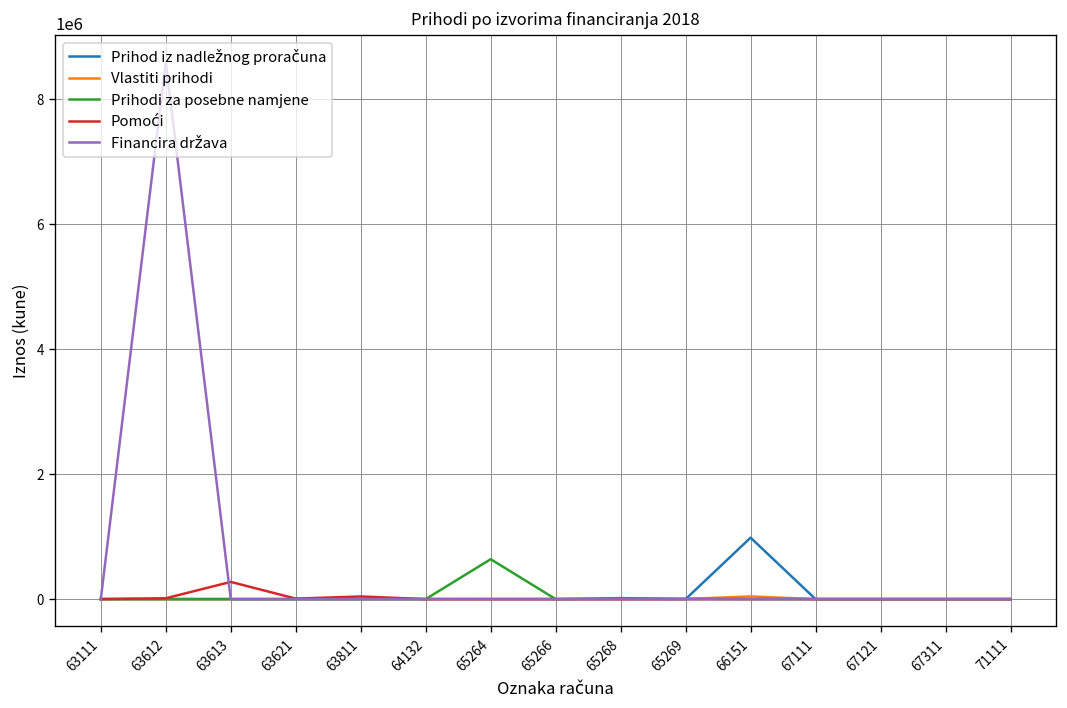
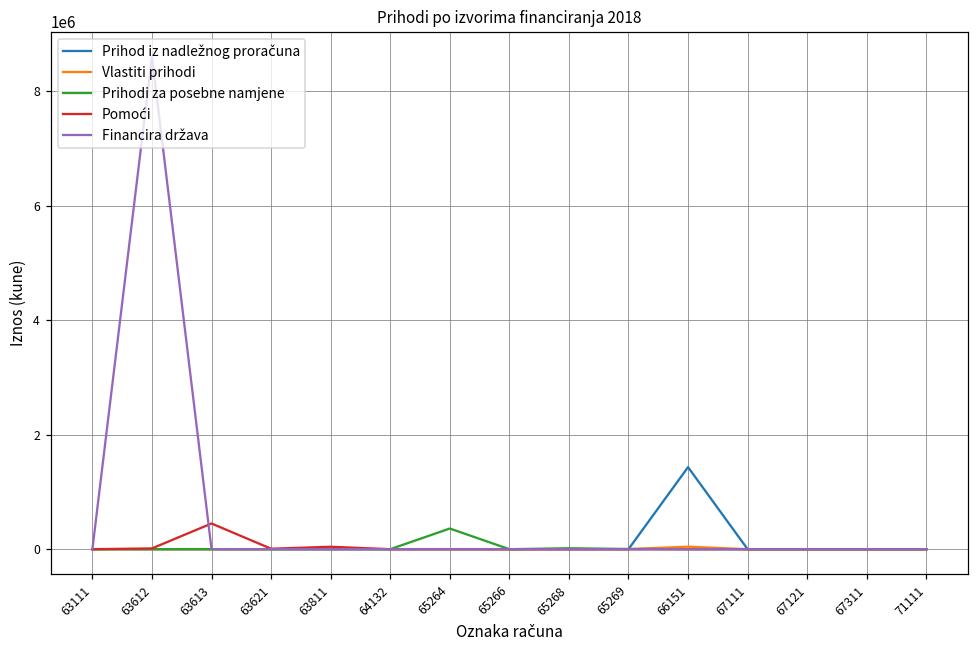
  {
    "Prihod iz nadležnog proračuna": {
-     "66151": 1000000
+     "66151": 1400000
    },
    "Prihodi za posebne namjene": {
-     "65264": 600000
+     "65264": 400000
    },
    "Pomoći": {
-     "63613": 300000
+     "63613": 400000
    }
  }
